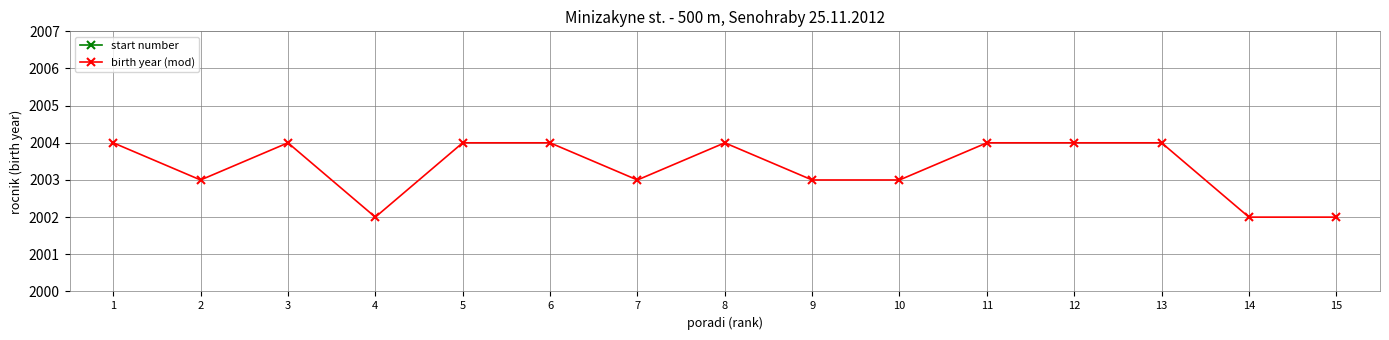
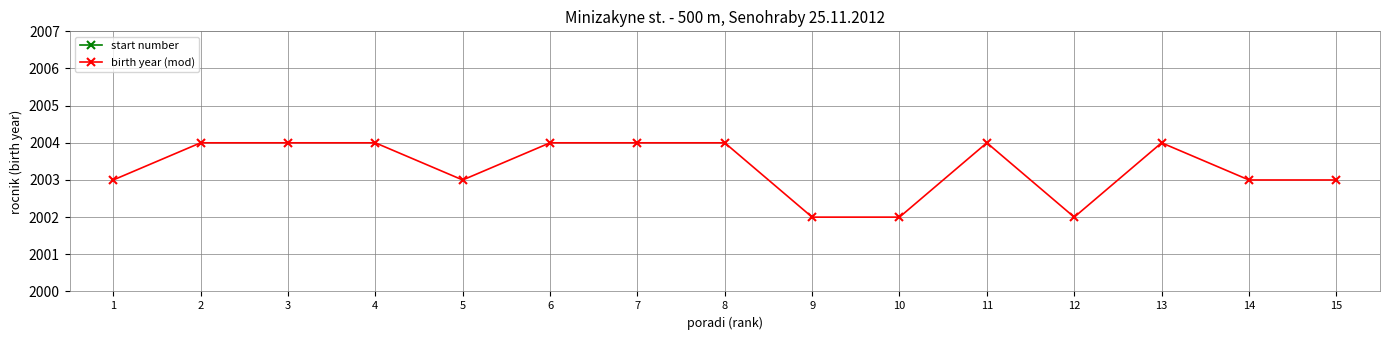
  {
    "birth year (mod)": {
-     "1": 2004,
-     "2": 2003,
+     "1": 2003,
+     "2": 2004,
      "3": 2004,
-     "4": 2002,
-     "5": 2004,
+     "4": 2004,
+     "5": 2003,
      "6": 2004,
-     "7": 2003,
+     "7": 2004,
      "8": 2004,
-     "9": 2003,
-     "10": 2003,
+     "9": 2002,
+     "10": 2002,
      "11": 2004,
-     "12": 2004,
+     "12": 2002,
      "13": 2004,
-     "14": 2002,
-     "15": 2002
+     "14": 2003,
+     "15": 2003
    }
  }
